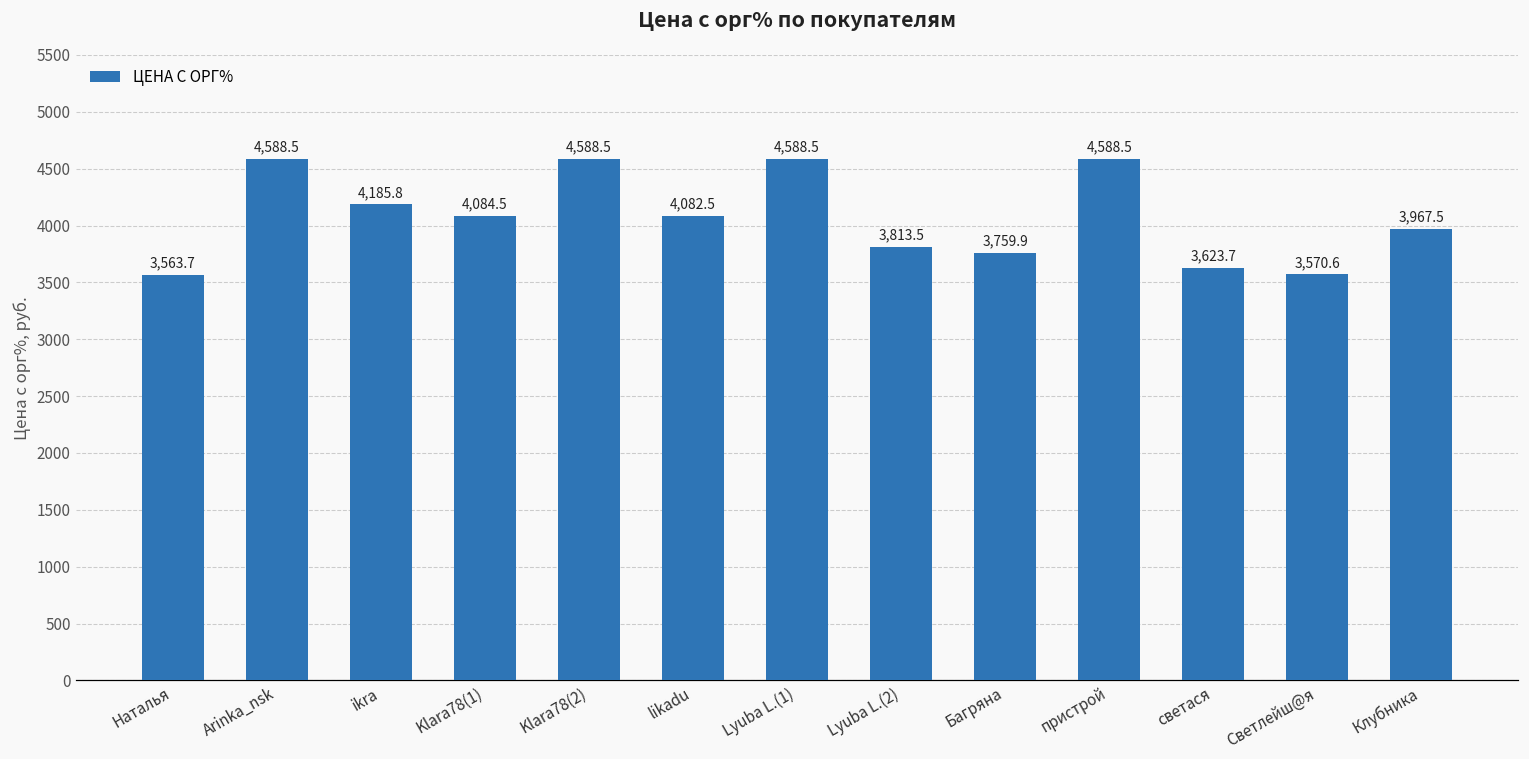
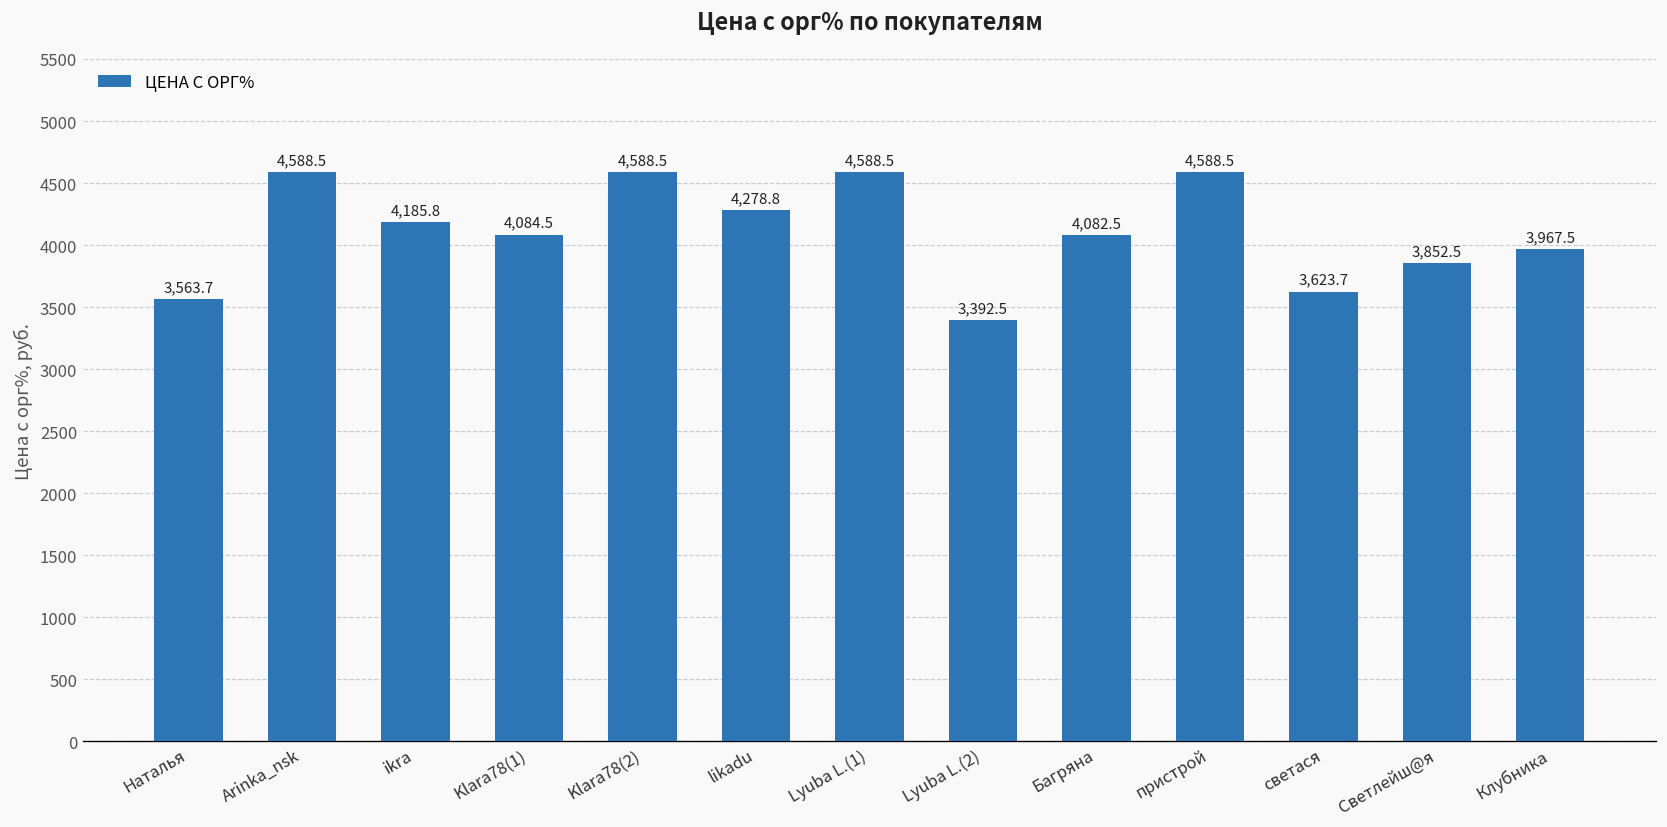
  {
    "Наталья": "3,563.7",
    "Arinka_nsk": "4,588.5",
    "ikra": "4,185.8",
    "Klara78(1)": "4,084.5",
    "Klara78(2)": "4,588.5",
-   "likadu": "4,082.5",
+   "likadu": "4,278.8",
    "Lyuba L.(1)": "4,588.5",
-   "Lyuba L.(2)": "3,813.5",
-   "Багряна": "3,759.9",
+   "Lyuba L.(2)": "3,392.5",
+   "Багряна": "4,082.5",
    "пристрой": "4,588.5",
    "светася": "3,623.7",
-   "Светлейш@я": "3,570.6",
+   "Светлейш@я": "3,852.5",
    "Клубника": "3,967.5"
  }
